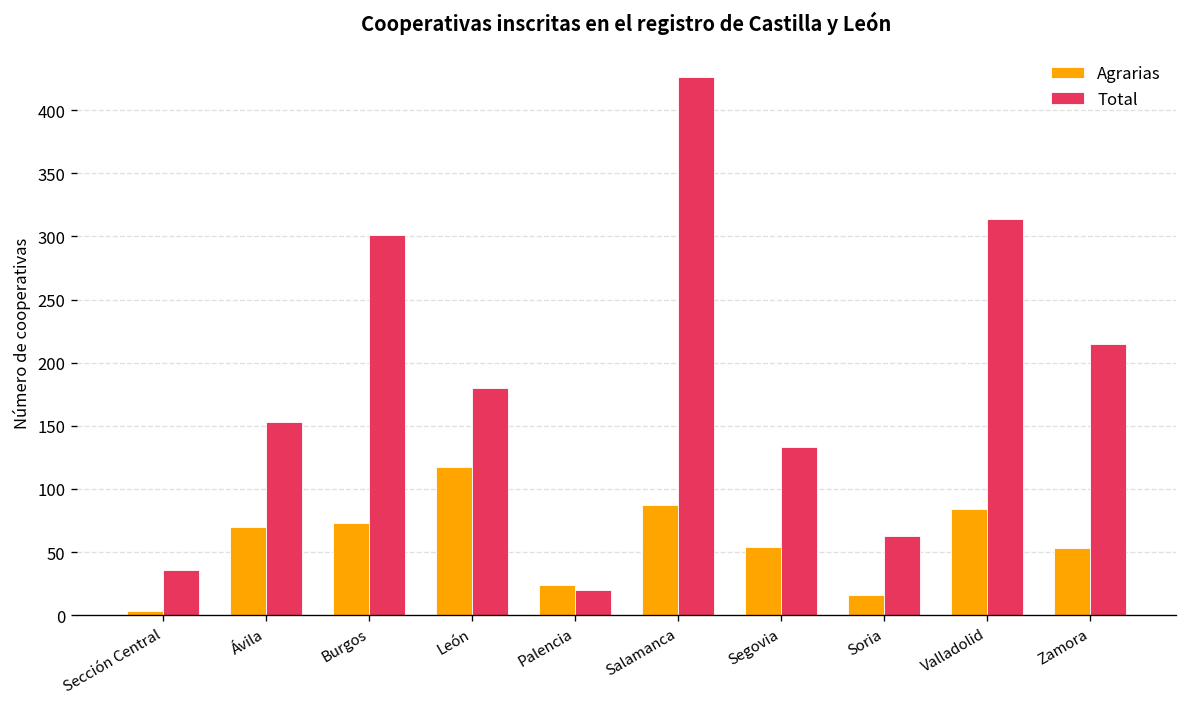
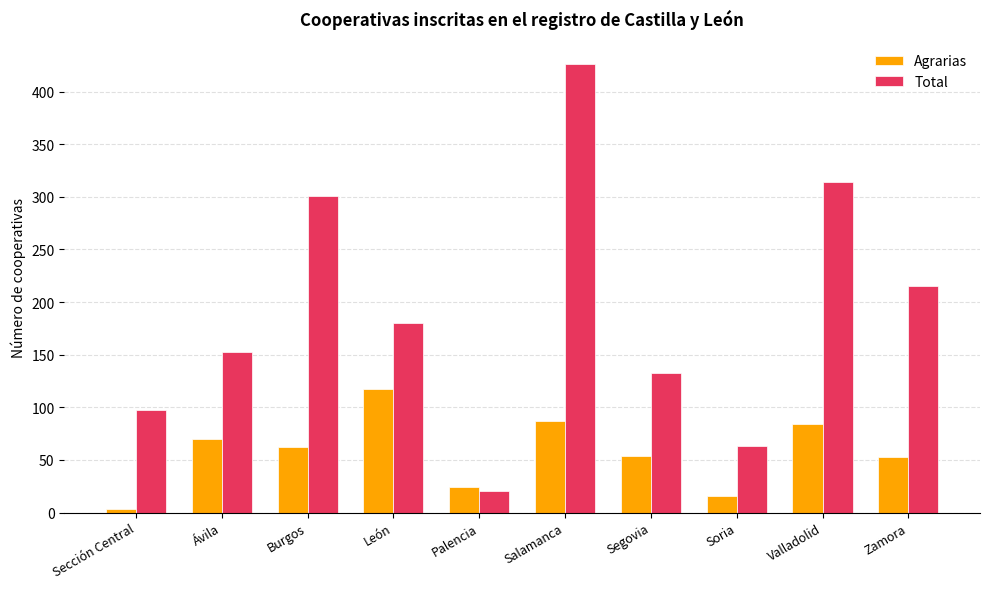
  {
    "Agrarias": {
      "Sección Central": 3,
      "Ávila": 70,
-     "Burgos": 73,
+     "Burgos": 62,
      "León": 117,
      "Palencia": 24,
      "Salamanca": 87,
      "Segovia": 54,
      "Soria": 16,
      "Valladolid": 84,
      "Zamora": 53
    },
    "Total": {
-     "Sección Central": 36,
+     "Sección Central": 97,
      "Ávila": 153,
      "Burgos": 301,
      "León": 180,
      "Palencia": 20,
      "Salamanca": 426,
      "Segovia": 133,
      "Soria": 63,
      "Valladolid": 314,
      "Zamora": 215
    }
  }
